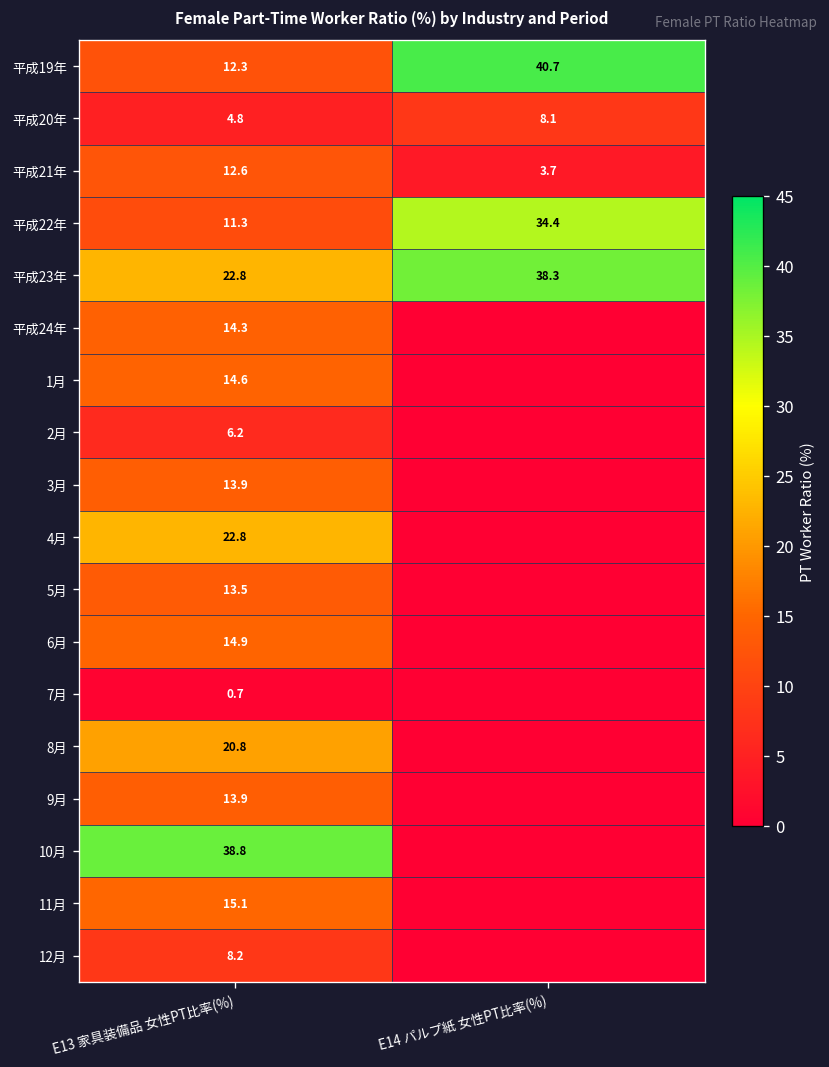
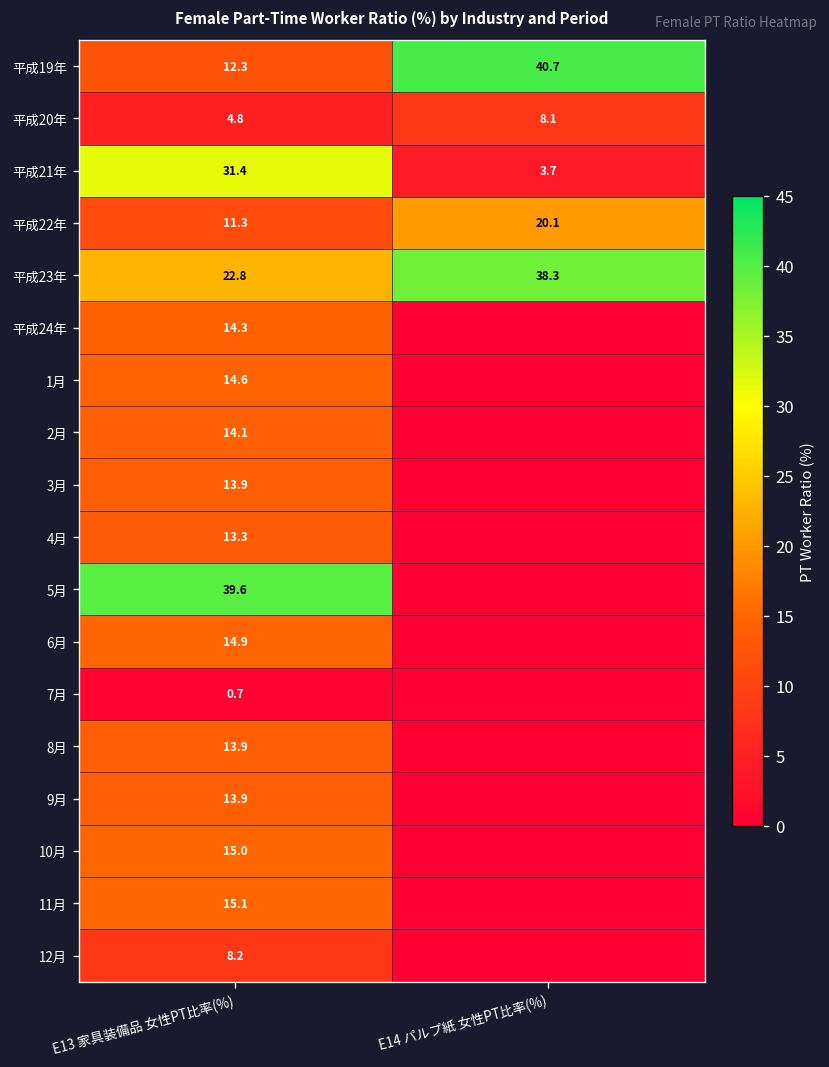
  {
    "平成19年": {
      "E13 家具装備品 女性PT比率(%)": 12.3,
      "E14 パルプ紙 女性PT比率(%)": 40.7
    },
    "平成20年": {
      "E13 家具装備品 女性PT比率(%)": 4.8,
      "E14 パルプ紙 女性PT比率(%)": 8.1
    },
    "平成21年": {
-     "E13 家具装備品 女性PT比率(%)": 12.6,
+     "E13 家具装備品 女性PT比率(%)": 31.4,
      "E14 パルプ紙 女性PT比率(%)": 3.7
    },
    "平成22年": {
      "E13 家具装備品 女性PT比率(%)": 11.3,
-     "E14 パルプ紙 女性PT比率(%)": 34.4
+     "E14 パルプ紙 女性PT比率(%)": 20.1
    },
    "平成23年": {
      "E13 家具装備品 女性PT比率(%)": 22.8,
      "E14 パルプ紙 女性PT比率(%)": 38.3
    },
    "平成24年": {
      "E13 家具装備品 女性PT比率(%)": 14.3
    },
    "1月": {
      "E13 家具装備品 女性PT比率(%)": 14.6
    },
    "2月": {
-     "E13 家具装備品 女性PT比率(%)": 6.2
+     "E13 家具装備品 女性PT比率(%)": 14.1
    },
    "3月": {
      "E13 家具装備品 女性PT比率(%)": 13.9
    },
    "4月": {
-     "E13 家具装備品 女性PT比率(%)": 22.8
+     "E13 家具装備品 女性PT比率(%)": 13.3
    },
    "5月": {
-     "E13 家具装備品 女性PT比率(%)": 13.5
+     "E13 家具装備品 女性PT比率(%)": 39.6
    },
    "6月": {
      "E13 家具装備品 女性PT比率(%)": 14.9
    },
    "7月": {
      "E13 家具装備品 女性PT比率(%)": 0.7
    },
    "8月": {
-     "E13 家具装備品 女性PT比率(%)": 20.8
+     "E13 家具装備品 女性PT比率(%)": 13.9
    },
    "9月": {
      "E13 家具装備品 女性PT比率(%)": 13.9
    },
    "10月": {
-     "E13 家具装備品 女性PT比率(%)": 38.8
+     "E13 家具装備品 女性PT比率(%)": 15.0
    },
    "11月": {
      "E13 家具装備品 女性PT比率(%)": 15.1
    },
    "12月": {
      "E13 家具装備品 女性PT比率(%)": 8.2
    }
  }
